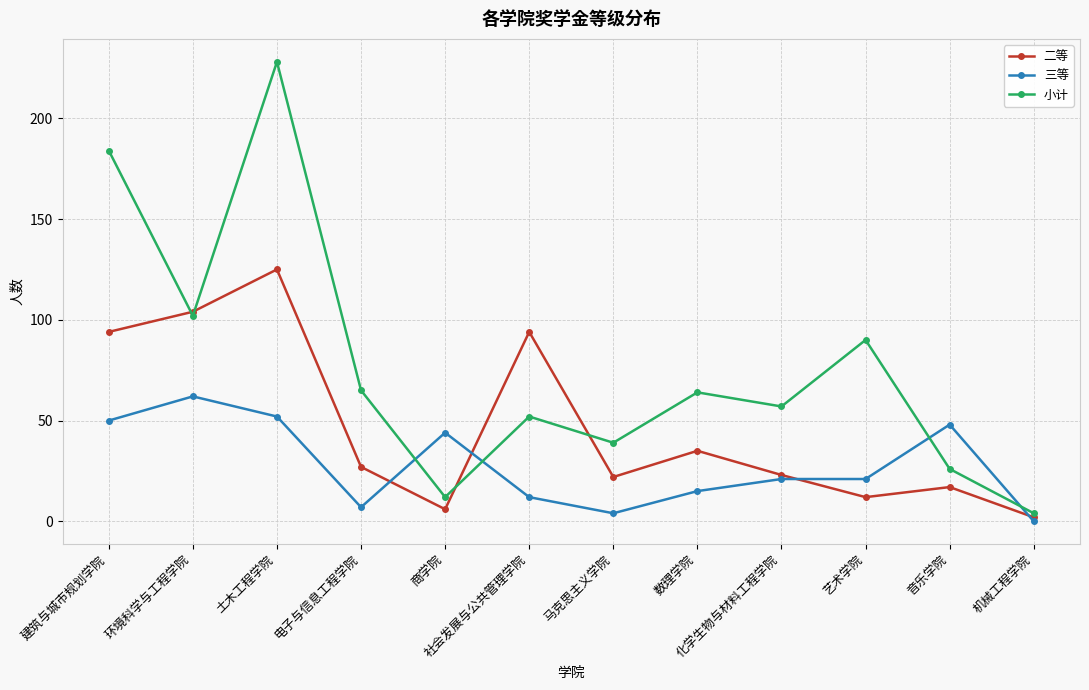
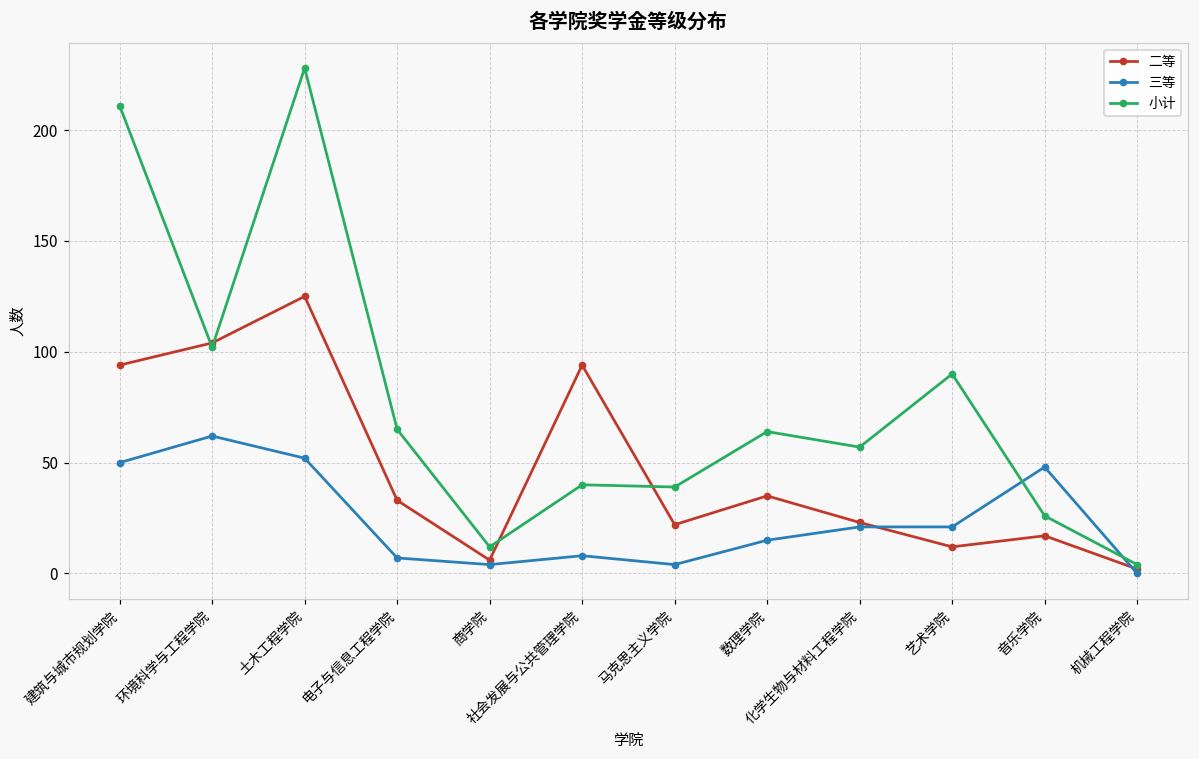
  {
    "二等": {
      "建筑与城市规划学院": 94,
      "环境科学与工程学院": 104,
      "土木工程学院": 125,
-     "电子与信息工程学院": 27,
+     "电子与信息工程学院": 33,
      "商学院": 6,
      "社会发展与公共管理学院": 94,
      "马克思主义学院": 22,
      "数理学院": 35,
      "化学生物与材料工程学院": 23,
      "艺术学院": 12,
      "音乐学院": 17,
      "机械工程学院": 2
    },
    "三等": {
      "建筑与城市规划学院": 50,
      "环境科学与工程学院": 62,
      "土木工程学院": 52,
      "电子与信息工程学院": 7,
-     "商学院": 44,
-     "社会发展与公共管理学院": 12,
+     "商学院": 4,
+     "社会发展与公共管理学院": 8,
      "马克思主义学院": 4,
      "数理学院": 15,
      "化学生物与材料工程学院": 21,
      "艺术学院": 21,
      "音乐学院": 48,
      "机械工程学院": 0
    },
    "小计": {
-     "建筑与城市规划学院": 184,
+     "建筑与城市规划学院": 211,
      "环境科学与工程学院": 102,
      "土木工程学院": 228,
      "电子与信息工程学院": 65,
      "商学院": 12,
-     "社会发展与公共管理学院": 52,
+     "社会发展与公共管理学院": 40,
      "马克思主义学院": 39,
      "数理学院": 64,
      "化学生物与材料工程学院": 57,
      "艺术学院": 90,
      "音乐学院": 26,
      "机械工程学院": 4
    }
  }
